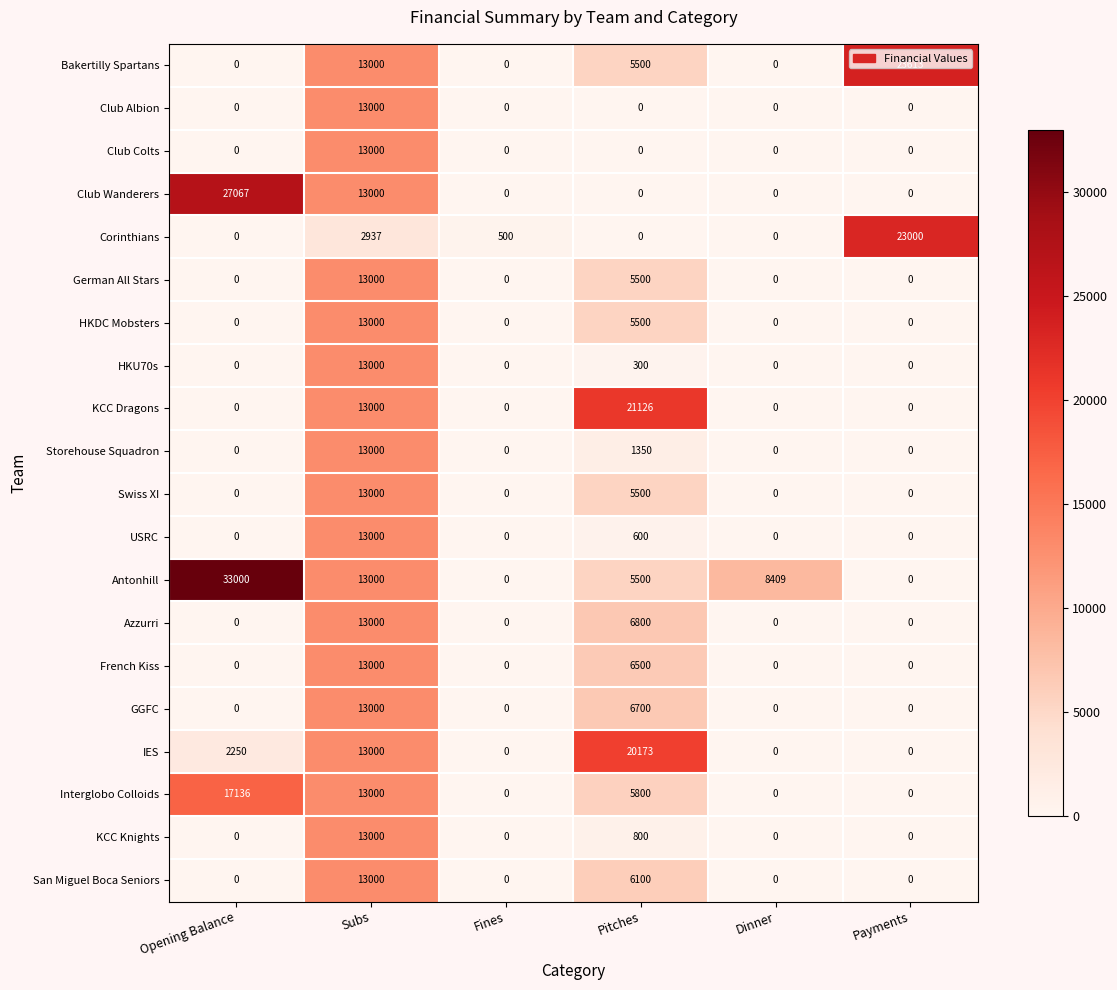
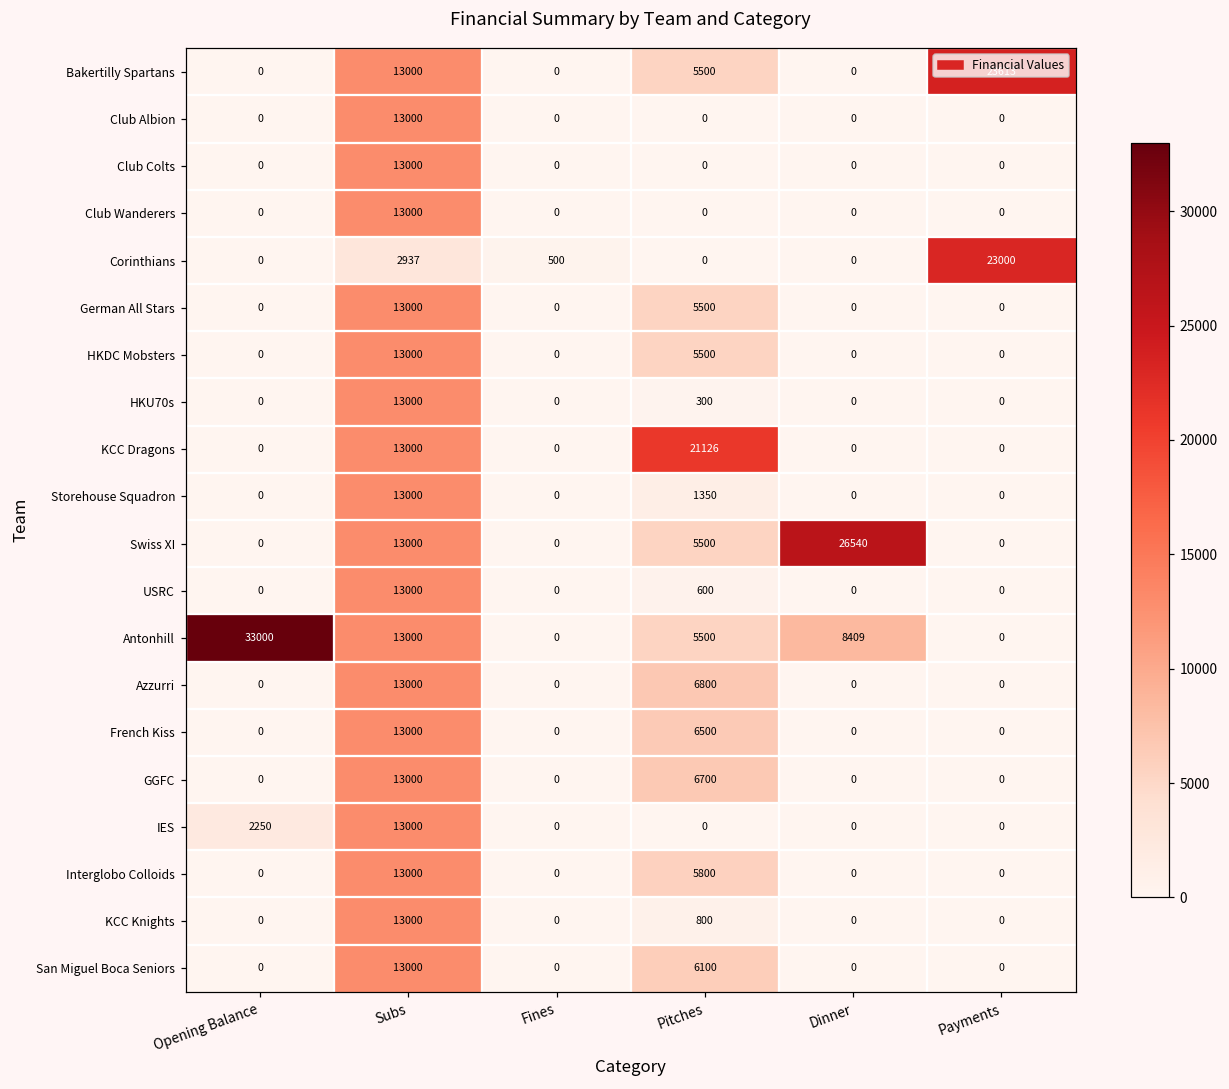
  {
    "Bakertilly Spartans": {
      "Opening Balance": 0,
      "Subs": 13000,
      "Fines": 0,
      "Pitches": 5500,
      "Dinner": 0
    },
    "Club Albion": {
      "Opening Balance": 0,
      "Subs": 13000,
      "Fines": 0,
      "Pitches": 0,
      "Dinner": 0,
      "Payments": 0
    },
    "Club Colts": {
      "Opening Balance": 0,
      "Subs": 13000,
      "Fines": 0,
      "Pitches": 0,
      "Dinner": 0,
      "Payments": 0
    },
    "Club Wanderers": {
-     "Opening Balance": 27067,
+     "Opening Balance": 0,
      "Subs": 13000,
      "Fines": 0,
      "Pitches": 0,
      "Dinner": 0,
      "Payments": 0
    },
    "Corinthians": {
      "Opening Balance": 0,
      "Subs": 2937,
      "Fines": 500,
      "Pitches": 0,
      "Dinner": 0,
      "Payments": 23000
    },
    "German All Stars": {
      "Opening Balance": 0,
      "Subs": 13000,
      "Fines": 0,
      "Pitches": 5500,
      "Dinner": 0,
      "Payments": 0
    },
    "HKDC Mobsters": {
      "Opening Balance": 0,
      "Subs": 13000,
      "Fines": 0,
      "Pitches": 5500,
      "Dinner": 0,
      "Payments": 0
    },
    "HKU70s": {
      "Opening Balance": 0,
      "Subs": 13000,
      "Fines": 0,
      "Pitches": 300,
      "Dinner": 0,
      "Payments": 0
    },
    "KCC Dragons": {
      "Opening Balance": 0,
      "Subs": 13000,
      "Fines": 0,
      "Pitches": 21126,
      "Dinner": 0,
      "Payments": 0
    },
    "Storehouse Squadron": {
      "Opening Balance": 0,
      "Subs": 13000,
      "Fines": 0,
      "Pitches": 1350,
      "Dinner": 0,
      "Payments": 0
    },
    "Swiss XI": {
      "Opening Balance": 0,
      "Subs": 13000,
      "Fines": 0,
      "Pitches": 5500,
-     "Dinner": 0,
+     "Dinner": 26540,
      "Payments": 0
    },
    "USRC": {
      "Opening Balance": 0,
      "Subs": 13000,
      "Fines": 0,
      "Pitches": 600,
      "Dinner": 0,
      "Payments": 0
    },
    "Antonhill": {
      "Opening Balance": 33000,
      "Subs": 13000,
      "Fines": 0,
      "Pitches": 5500,
      "Dinner": 8409,
      "Payments": 0
    },
    "Azzurri": {
      "Opening Balance": 0,
      "Subs": 13000,
      "Fines": 0,
      "Pitches": 6800,
      "Dinner": 0,
      "Payments": 0
    },
    "French Kiss": {
      "Opening Balance": 0,
      "Subs": 13000,
      "Fines": 0,
      "Pitches": 6500,
      "Dinner": 0,
      "Payments": 0
    },
    "GGFC": {
      "Opening Balance": 0,
      "Subs": 13000,
      "Fines": 0,
      "Pitches": 6700,
      "Dinner": 0,
      "Payments": 0
    },
    "IES": {
      "Opening Balance": 2250,
      "Subs": 13000,
      "Fines": 0,
-     "Pitches": 20173,
+     "Pitches": 0,
      "Dinner": 0,
      "Payments": 0
    },
    "Interglobo Colloids": {
-     "Opening Balance": 17136,
+     "Opening Balance": 0,
      "Subs": 13000,
      "Fines": 0,
      "Pitches": 5800,
      "Dinner": 0,
      "Payments": 0
    },
    "KCC Knights": {
      "Opening Balance": 0,
      "Subs": 13000,
      "Fines": 0,
      "Pitches": 800,
      "Dinner": 0,
      "Payments": 0
    },
    "San Miguel Boca Seniors": {
      "Opening Balance": 0,
      "Subs": 13000,
      "Fines": 0,
      "Pitches": 6100,
      "Dinner": 0,
      "Payments": 0
    }
  }
